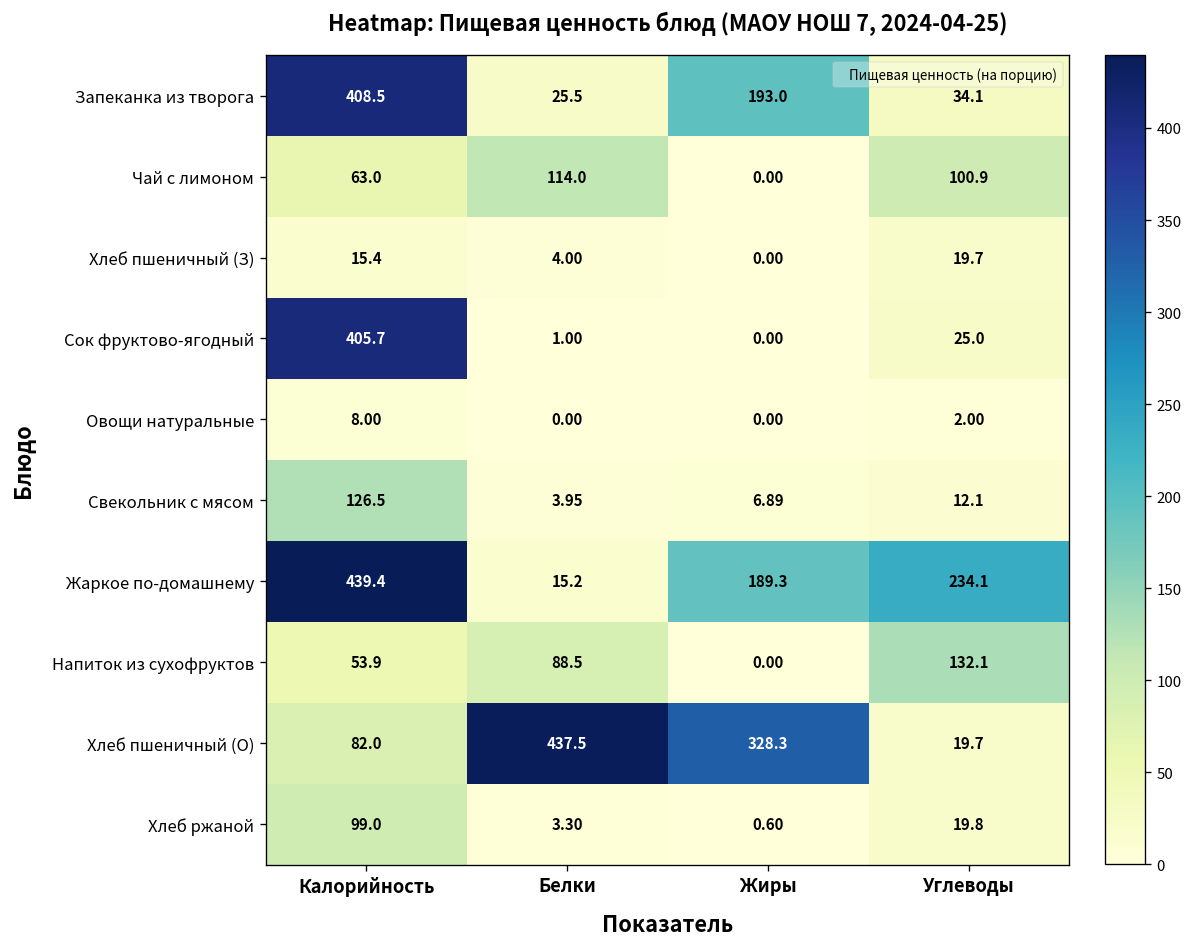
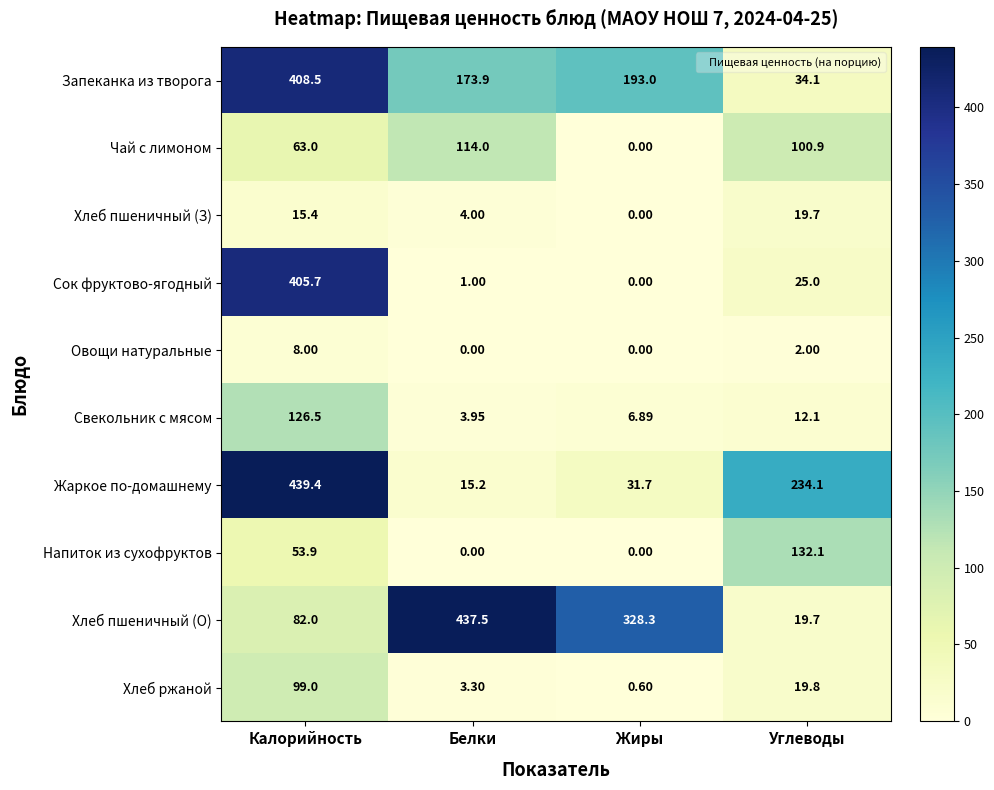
  {
    "Запеканка из творога": {
      "Калорийность": 408.5,
-     "Белки": 25.5,
+     "Белки": 173.9,
      "Жиры": 193.0,
      "Углеводы": 34.1
    },
    "Чай с лимоном": {
      "Калорийность": 63.0,
      "Белки": 114.0,
      "Жиры": 0.00,
      "Углеводы": 100.9
    },
    "Хлеб пшеничный (З)": {
      "Калорийность": 15.4,
      "Белки": 4.00,
      "Жиры": 0.00,
      "Углеводы": 19.7
    },
    "Сок фруктово-ягодный": {
      "Калорийность": 405.7,
      "Белки": 1.00,
      "Жиры": 0.00,
      "Углеводы": 25.0
    },
    "Овощи натуральные": {
      "Калорийность": 8.00,
      "Белки": 0.00,
      "Жиры": 0.00,
      "Углеводы": 2.00
    },
    "Свекольник с мясом": {
      "Калорийность": 126.5,
      "Белки": 3.95,
      "Жиры": 6.89,
      "Углеводы": 12.1
    },
    "Жаркое по-домашнему": {
      "Калорийность": 439.4,
      "Белки": 15.2,
-     "Жиры": 189.3,
+     "Жиры": 31.7,
      "Углеводы": 234.1
    },
    "Напиток из сухофруктов": {
      "Калорийность": 53.9,
-     "Белки": 88.5,
+     "Белки": 0.00,
      "Жиры": 0.00,
      "Углеводы": 132.1
    },
    "Хлеб пшеничный (О)": {
      "Калорийность": 82.0,
      "Белки": 437.5,
      "Жиры": 328.3,
      "Углеводы": 19.7
    },
    "Хлеб ржаной": {
      "Калорийность": 99.0,
      "Белки": 3.30,
      "Жиры": 0.60,
      "Углеводы": 19.8
    }
  }
